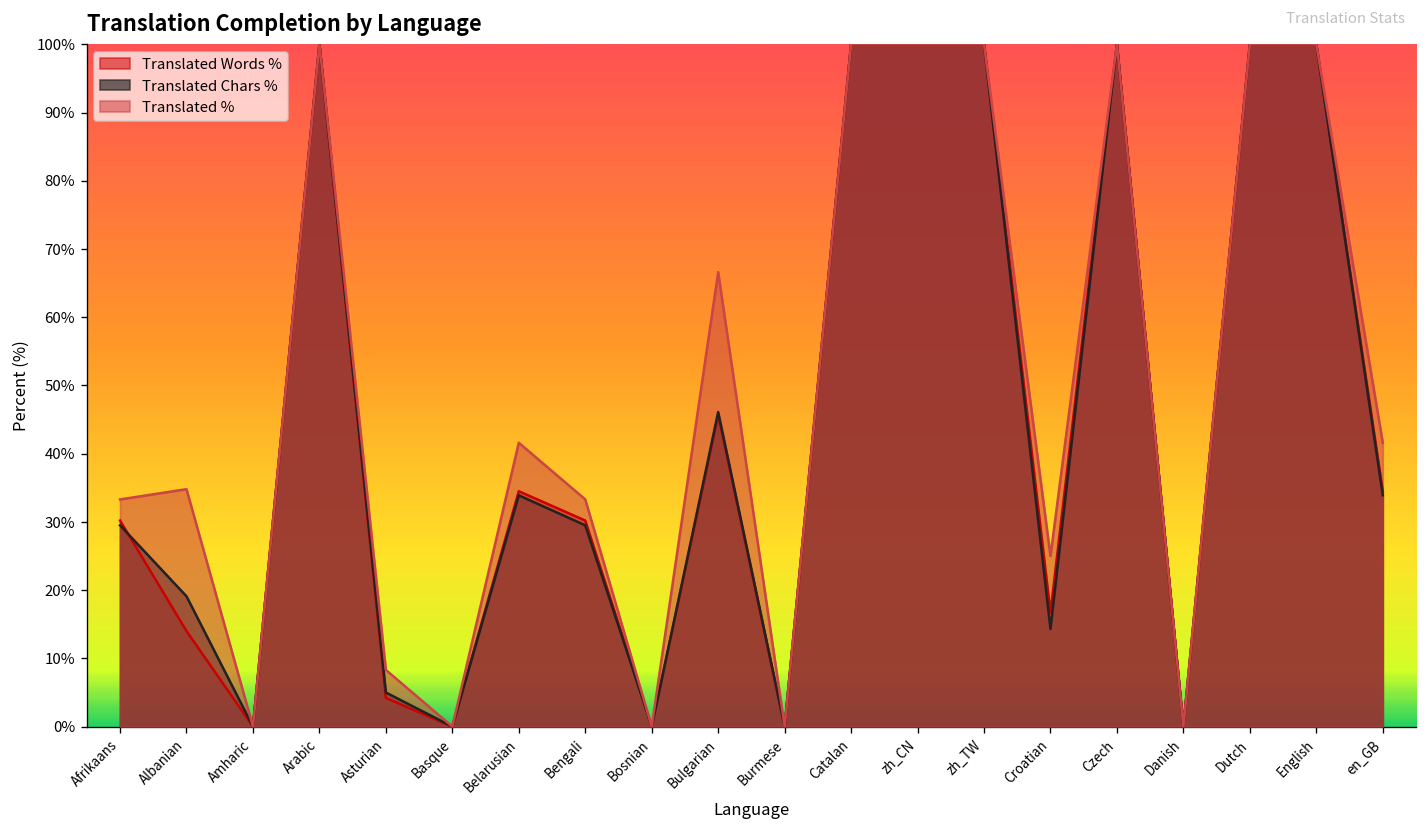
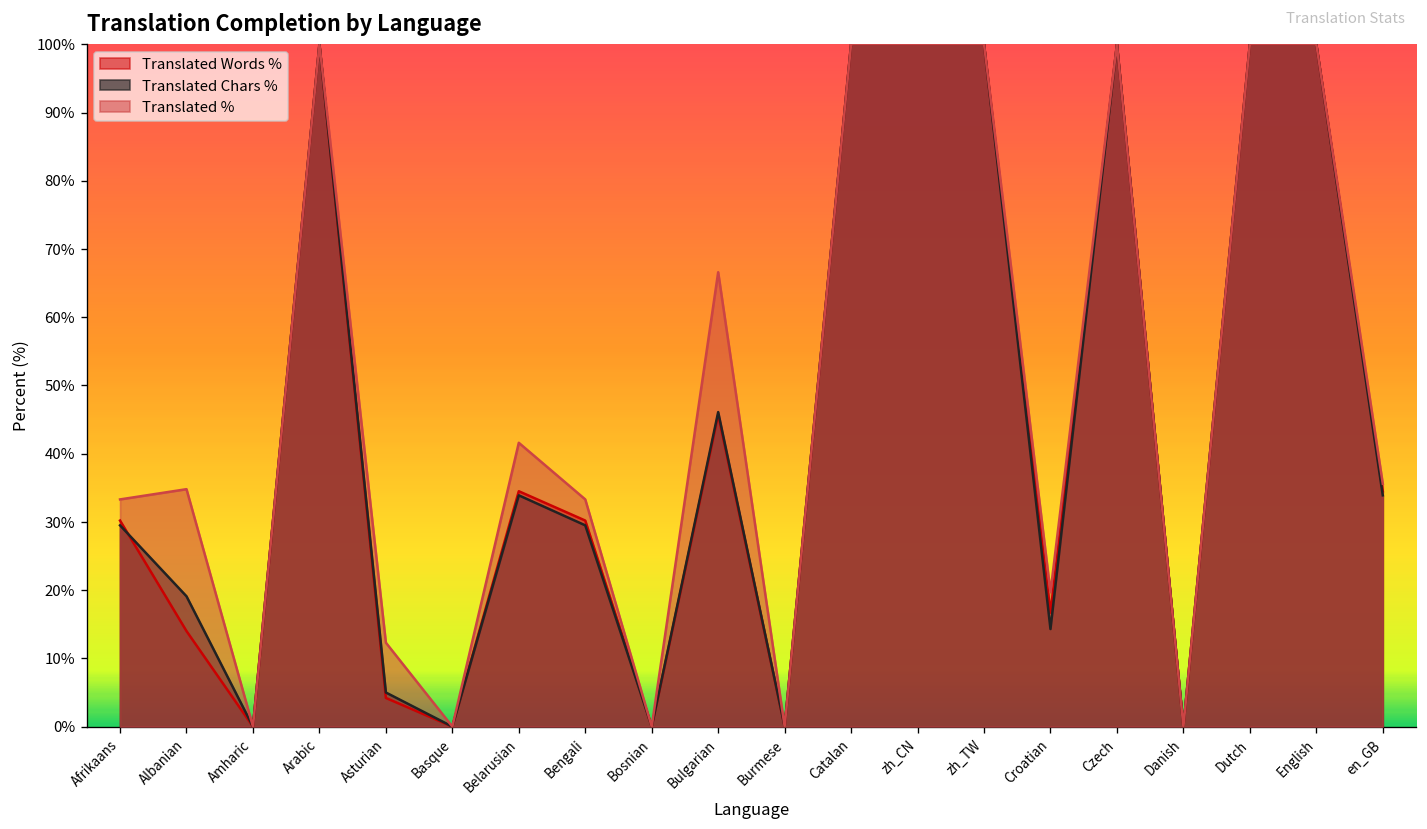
  {
    "Translated Words %": {
      "Afrikaans": "30%",
      "Albanian": "14%",
      "Asturian": "4%",
      "Belarusian": "35%",
      "Bengali": "30%",
      "Croatian": "17%",
      "en_GB": "35%"
    },
    "Translated Chars %": {
      "Afrikaans": "30%",
      "Albanian": "19%",
      "Asturian": "5%",
      "Belarusian": "34%",
      "Bengali": "30%",
      "Croatian": "14%",
      "en_GB": "34%"
    },
    "Translated %": {
      "Afrikaans": "33%",
      "Albanian": "35%",
-     "Asturian": "8%",
+     "Asturian": "12%",
      "Belarusian": "42%",
      "Bengali": "33%",
      "Bulgarian": "67%",
-     "Croatian": "25%",
-     "en_GB": "42%"
+     "Croatian": "20%",
+     "en_GB": "36%"
    }
  }
